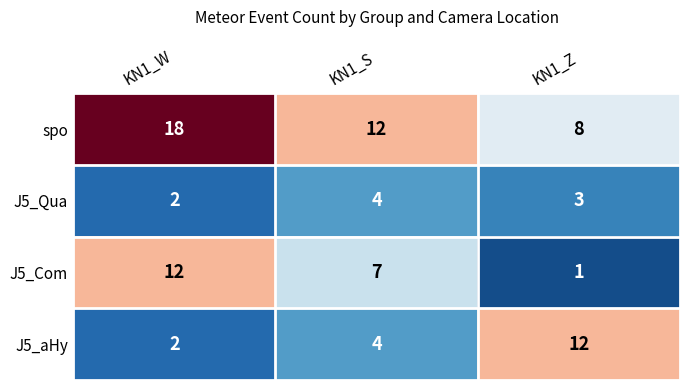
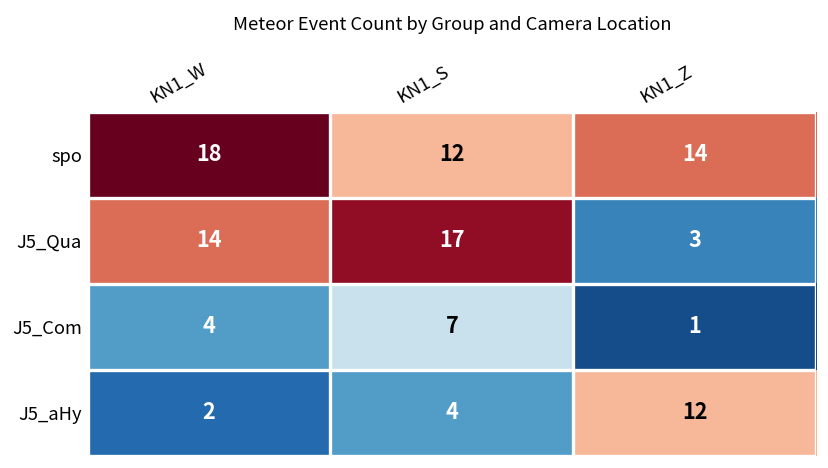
  {
    "spo": {
      "KN1_W": 18,
      "KN1_S": 12,
-     "KN1_Z": 8
+     "KN1_Z": 14
    },
    "J5_Qua": {
-     "KN1_W": 2,
-     "KN1_S": 4,
+     "KN1_W": 14,
+     "KN1_S": 17,
      "KN1_Z": 3
    },
    "J5_Com": {
-     "KN1_W": 12,
+     "KN1_W": 4,
      "KN1_S": 7,
      "KN1_Z": 1
    },
    "J5_aHy": {
      "KN1_W": 2,
      "KN1_S": 4,
      "KN1_Z": 12
    }
  }
